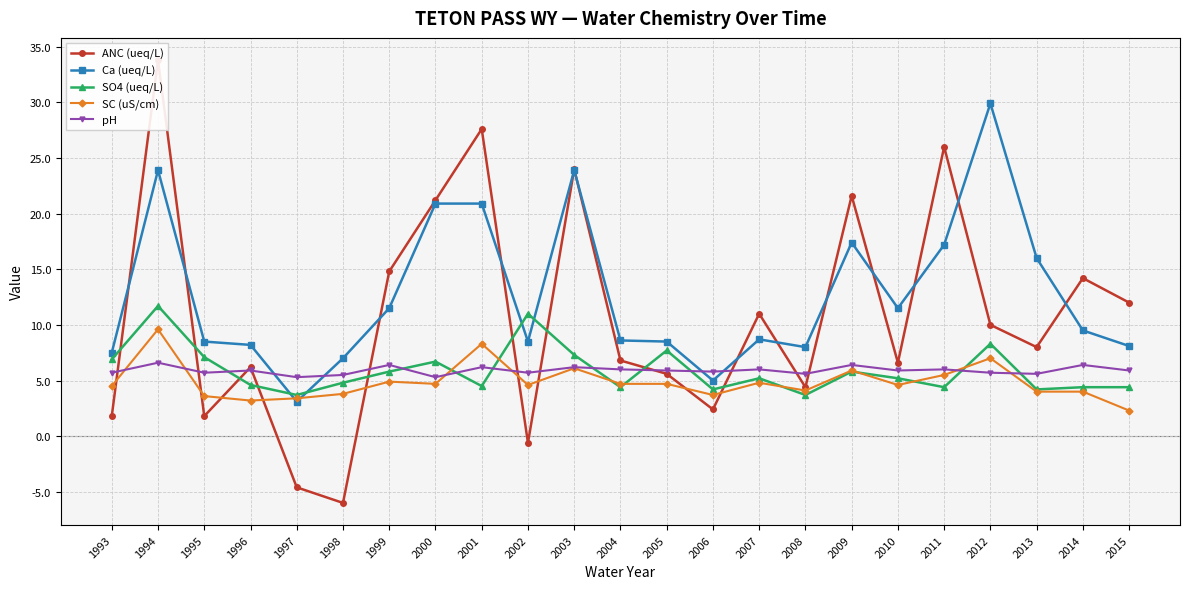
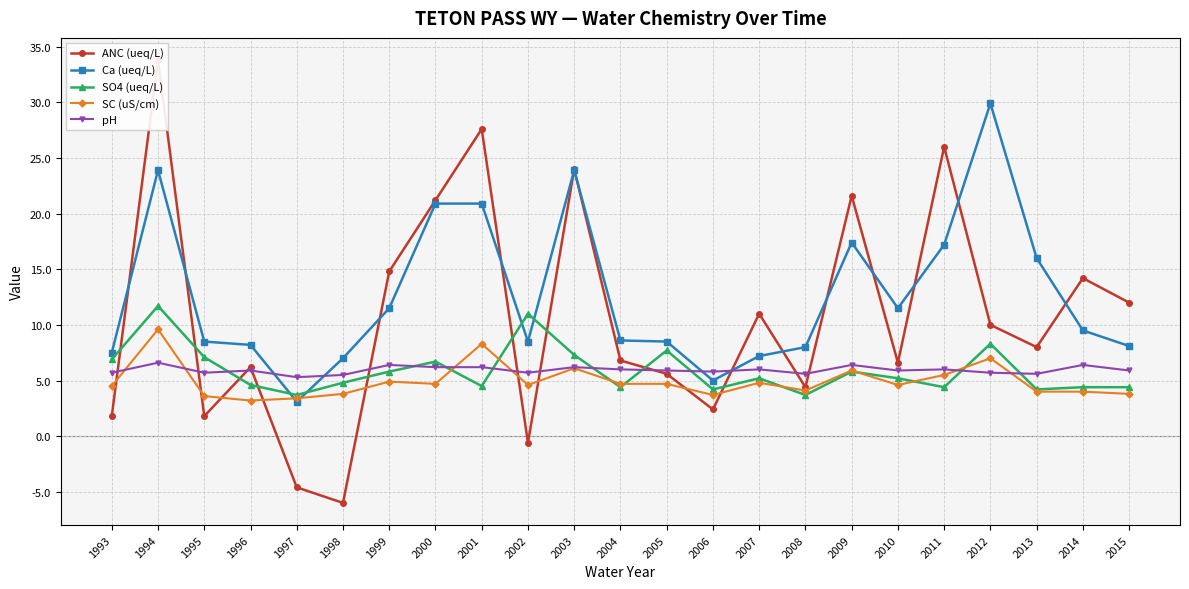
  {
    "ANC (ueq/L)": {
      "1993": 1.8,
      "1995": 1.8,
      "1996": 6.2,
      "1997": -4.6,
      "1998": -6.0,
      "1999": 14.8,
      "2000": 21.2,
      "2001": 27.6,
      "2002": -0.6,
      "2004": 6.8,
      "2005": 5.6,
      "2006": 2.4,
      "2007": 11.0,
      "2008": 4.4,
      "2009": 21.6,
      "2010": 6.6,
      "2011": 26.0,
      "2012": 10.0,
      "2013": 8.0,
      "2014": 14.2,
      "2015": 12.0
    },
    "Ca (ueq/L)": {
      "1993": 7.5,
      "1994": 23.9,
      "1995": 8.5,
      "1996": 8.2,
      "1997": 3.1,
      "1998": 7.0,
      "1999": 11.5,
      "2000": 20.9,
      "2001": 20.9,
      "2002": 8.5,
      "2004": 8.6,
      "2005": 8.5,
      "2006": 5.0,
-     "2007": 8.7,
+     "2007": 7.2,
      "2008": 8.0,
      "2009": 17.4,
      "2010": 11.5,
      "2011": 17.2,
      "2012": 29.9,
      "2013": 16.0,
      "2014": 9.5,
      "2015": 8.1
    },
    "SO4 (ueq/L)": {
      "1993": 6.9,
      "1994": 11.7,
      "1995": 7.1,
      "1996": 4.6,
      "1997": 3.7,
      "1998": 4.8,
      "1999": 5.8,
      "2000": 6.7,
      "2001": 4.5,
      "2002": 11.0,
      "2003": 7.3,
      "2004": 4.4,
      "2005": 7.7,
      "2006": 4.2,
      "2007": 5.2,
      "2008": 3.7,
      "2010": 5.2,
      "2011": 4.4,
      "2012": 8.3,
      "2014": 4.4,
      "2015": 4.4
    },
    "SC (uS/cm)": {
      "1993": 4.5,
      "1994": 9.6,
      "1995": 3.6,
      "1996": 3.2,
      "1997": 3.4,
      "1998": 3.8,
      "1999": 4.9,
      "2000": 4.7,
      "2001": 8.3,
      "2002": 4.6,
      "2004": 4.7,
      "2005": 4.7,
      "2006": 3.7,
      "2007": 4.8,
      "2008": 4.1,
      "2010": 4.6,
      "2011": 5.5,
      "2012": 7.0,
      "2014": 4.0,
-     "2015": 2.3
+     "2015": 3.8
    },
    "pH": {
      "1993": 5.7,
      "1994": 6.6,
      "1995": 5.7,
      "1996": 5.9,
      "1997": 5.3,
      "1998": 5.5,
      "1999": 6.4,
-     "2000": 5.3,
+     "2000": 6.2,
      "2001": 6.2,
      "2002": 5.7,
      "2004": 6.0,
      "2005": 5.9,
      "2006": 5.8,
      "2007": 6.0,
      "2008": 5.6,
      "2009": 6.4,
      "2010": 5.9,
      "2011": 6.0,
      "2012": 5.7,
      "2013": 5.6,
      "2014": 6.4,
      "2015": 5.9
    }
  }
